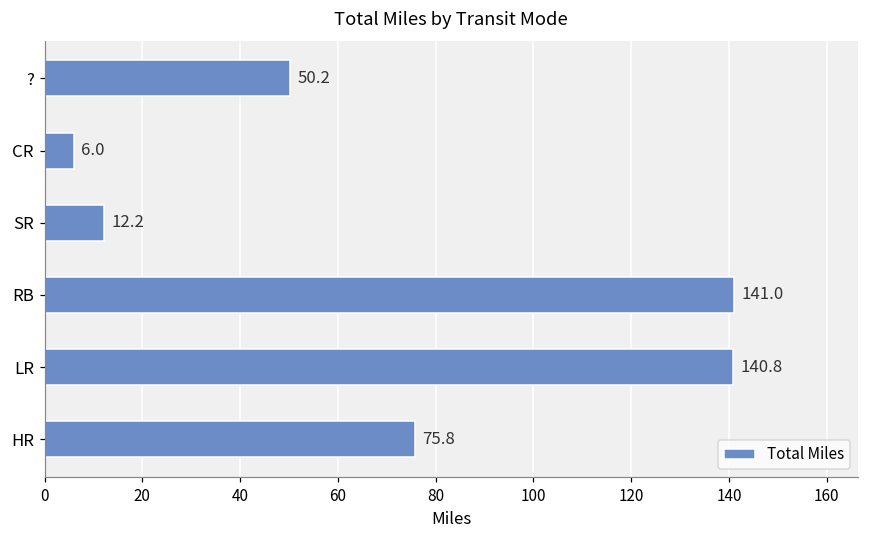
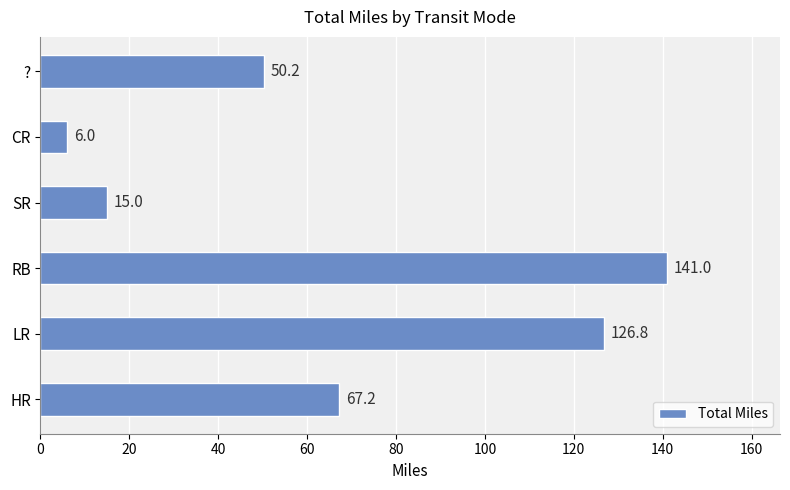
  {
    "?": 50.2,
    "CR": 6.0,
-   "SR": 12.2,
+   "SR": 15.0,
    "RB": 141.0,
-   "LR": 140.8,
-   "HR": 75.8
+   "LR": 126.8,
+   "HR": 67.2
  }
